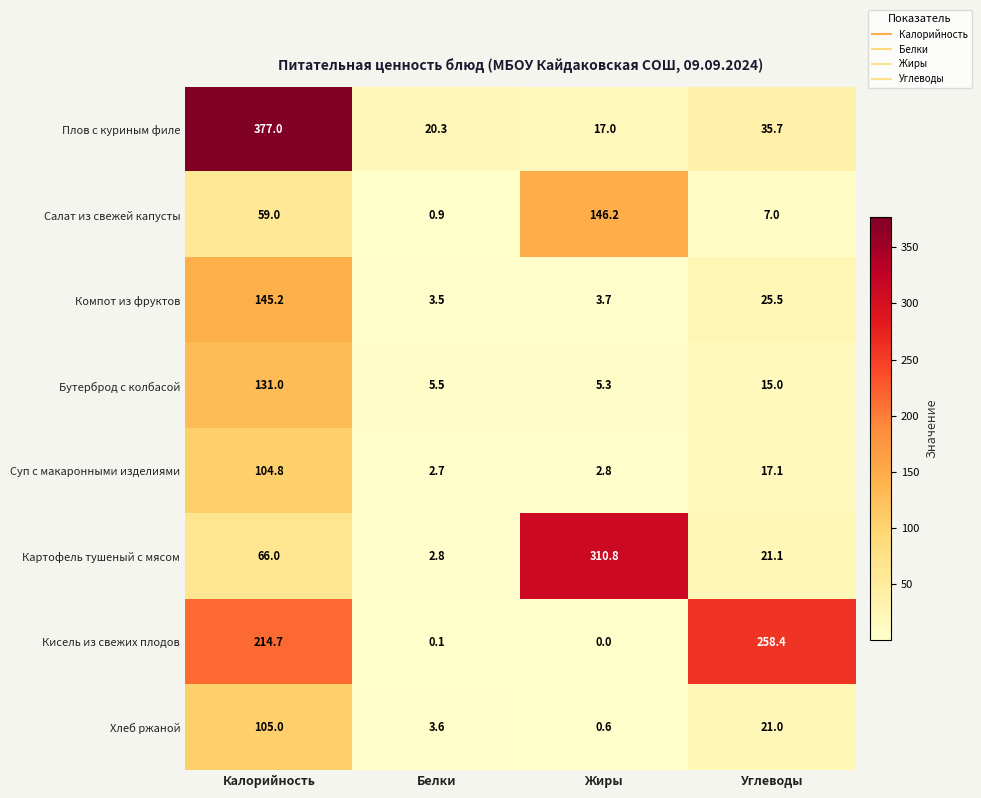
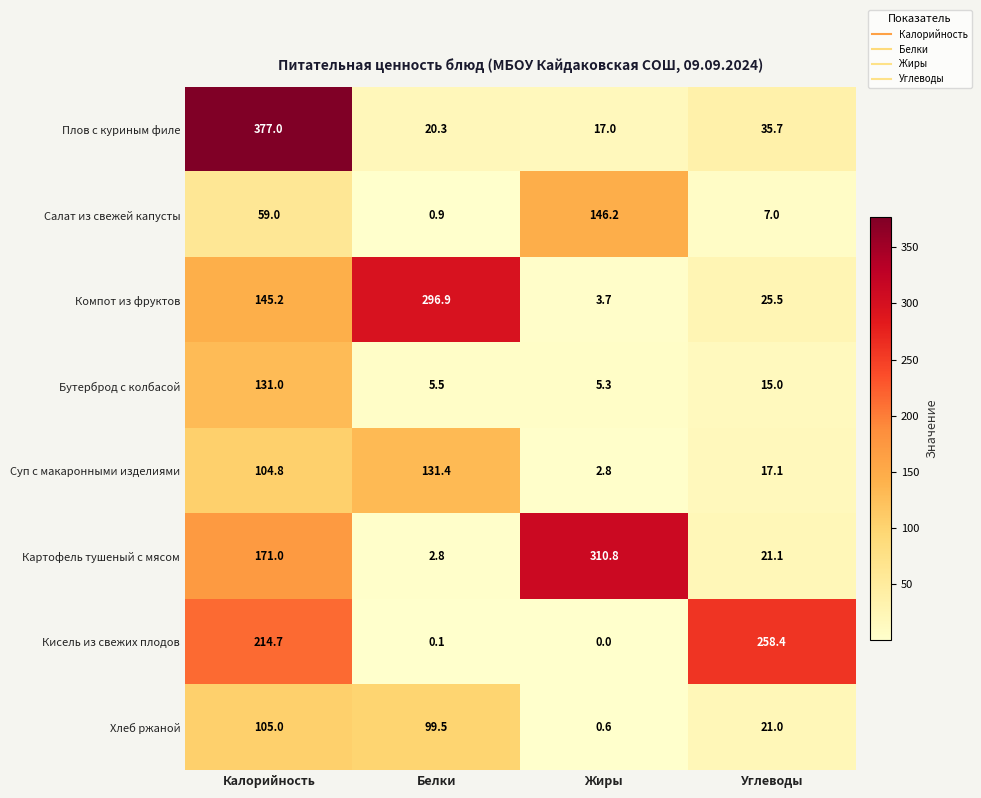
  {
    "Плов с куриным филе": {
      "Калорийность": 377.0,
      "Белки": 20.3,
      "Жиры": 17.0,
      "Углеводы": 35.7
    },
    "Салат из свежей капусты": {
      "Калорийность": 59.0,
      "Белки": 0.9,
      "Жиры": 146.2,
      "Углеводы": 7.0
    },
    "Компот из фруктов": {
      "Калорийность": 145.2,
-     "Белки": 3.5,
+     "Белки": 296.9,
      "Жиры": 3.7,
      "Углеводы": 25.5
    },
    "Бутерброд с колбасой": {
      "Калорийность": 131.0,
      "Белки": 5.5,
      "Жиры": 5.3,
      "Углеводы": 15.0
    },
    "Суп с макаронными изделиями": {
      "Калорийность": 104.8,
-     "Белки": 2.7,
+     "Белки": 131.4,
      "Жиры": 2.8,
      "Углеводы": 17.1
    },
    "Картофель тушеный с мясом": {
-     "Калорийность": 66.0,
+     "Калорийность": 171.0,
      "Белки": 2.8,
      "Жиры": 310.8,
      "Углеводы": 21.1
    },
    "Кисель из свежих плодов": {
      "Калорийность": 214.7,
      "Белки": 0.1,
      "Жиры": 0.0,
      "Углеводы": 258.4
    },
    "Хлеб ржаной": {
      "Калорийность": 105.0,
-     "Белки": 3.6,
+     "Белки": 99.5,
      "Жиры": 0.6,
      "Углеводы": 21.0
    }
  }
